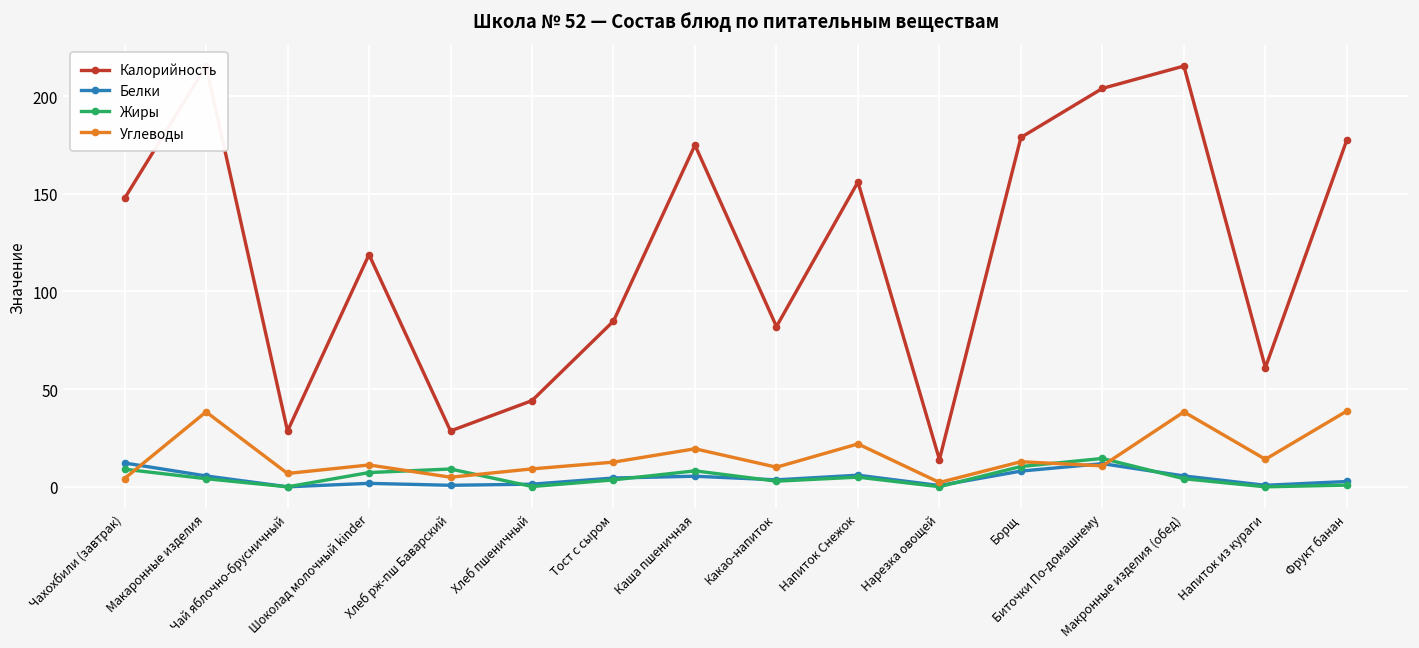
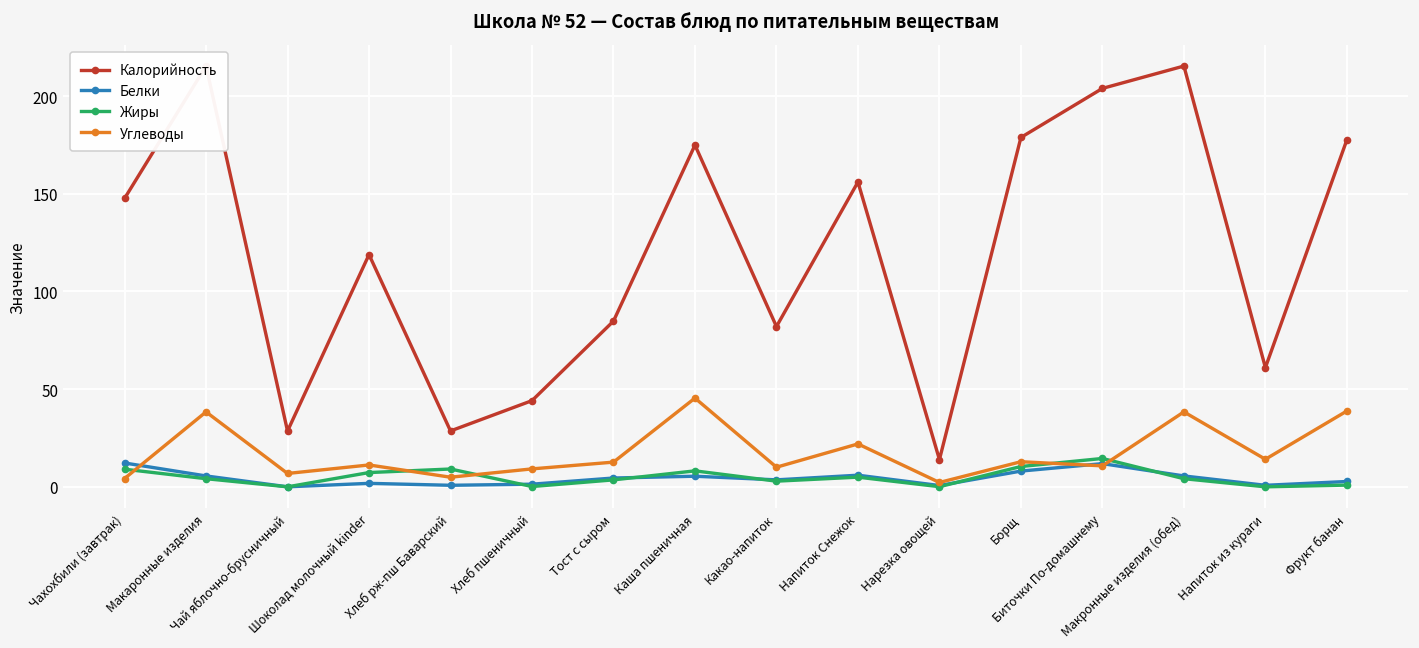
  {
    "Калорийность": {
      "Чахохбили (завтрак)": 148,
      "Чай яблочно-брусничный": 29,
      "Шоколад молочный kinder": 119,
      "Хлеб рж-пш Баварский": 29,
      "Хлеб пшеничный": 44,
      "Тост с сыром": 85,
      "Каша пшеничная": 175,
      "Какао-напиток": 82,
      "Напиток Снежок": 156,
      "Нарезка овощей": 14,
      "Борщ": 179,
      "Биточки По-домашнему": 204,
      "Макронные изделия (обед)": 215,
      "Напиток из кураги": 61,
      "Фрукт банан": 178
    },
    "Белки": {
      "Чахохбили (завтрак)": 12,
      "Шоколад молочный kinder": 2,
      "Хлеб рж-пш Баварский": 1,
      "Каша пшеничная": 5,
      "Борщ": 8,
      "Фрукт банан": 3
    },
    "Жиры": {
      "Чахохбили (завтрак)": 9,
      "Шоколад молочный kinder": 7,
      "Хлеб рж-пш Баварский": 9,
      "Каша пшеничная": 8,
      "Борщ": 10,
      "Биточки По-домашнему": 15,
      "Фрукт банан": 1
    },
    "Углеводы": {
      "Чахохбили (завтрак)": 4,
      "Макаронные изделия": 38,
      "Чай яблочно-брусничный": 7,
      "Шоколад молочный kinder": 11,
      "Хлеб рж-пш Баварский": 5,
      "Хлеб пшеничный": 9,
      "Тост с сыром": 13,
-     "Каша пшеничная": 20,
+     "Каша пшеничная": 45,
      "Какао-напиток": 10,
      "Напиток Снежок": 22,
      "Нарезка овощей": 2,
      "Борщ": 13,
      "Макронные изделия (обед)": 38,
      "Напиток из кураги": 14,
      "Фрукт банан": 39
    }
  }
